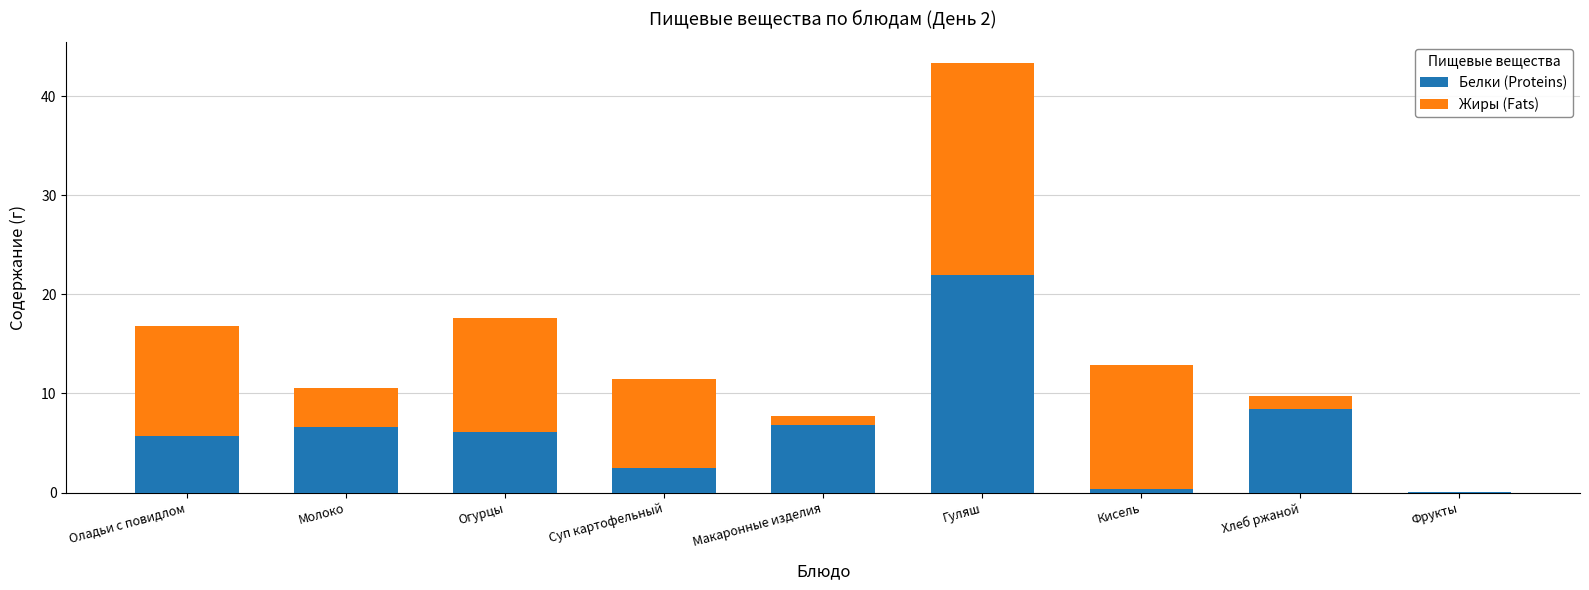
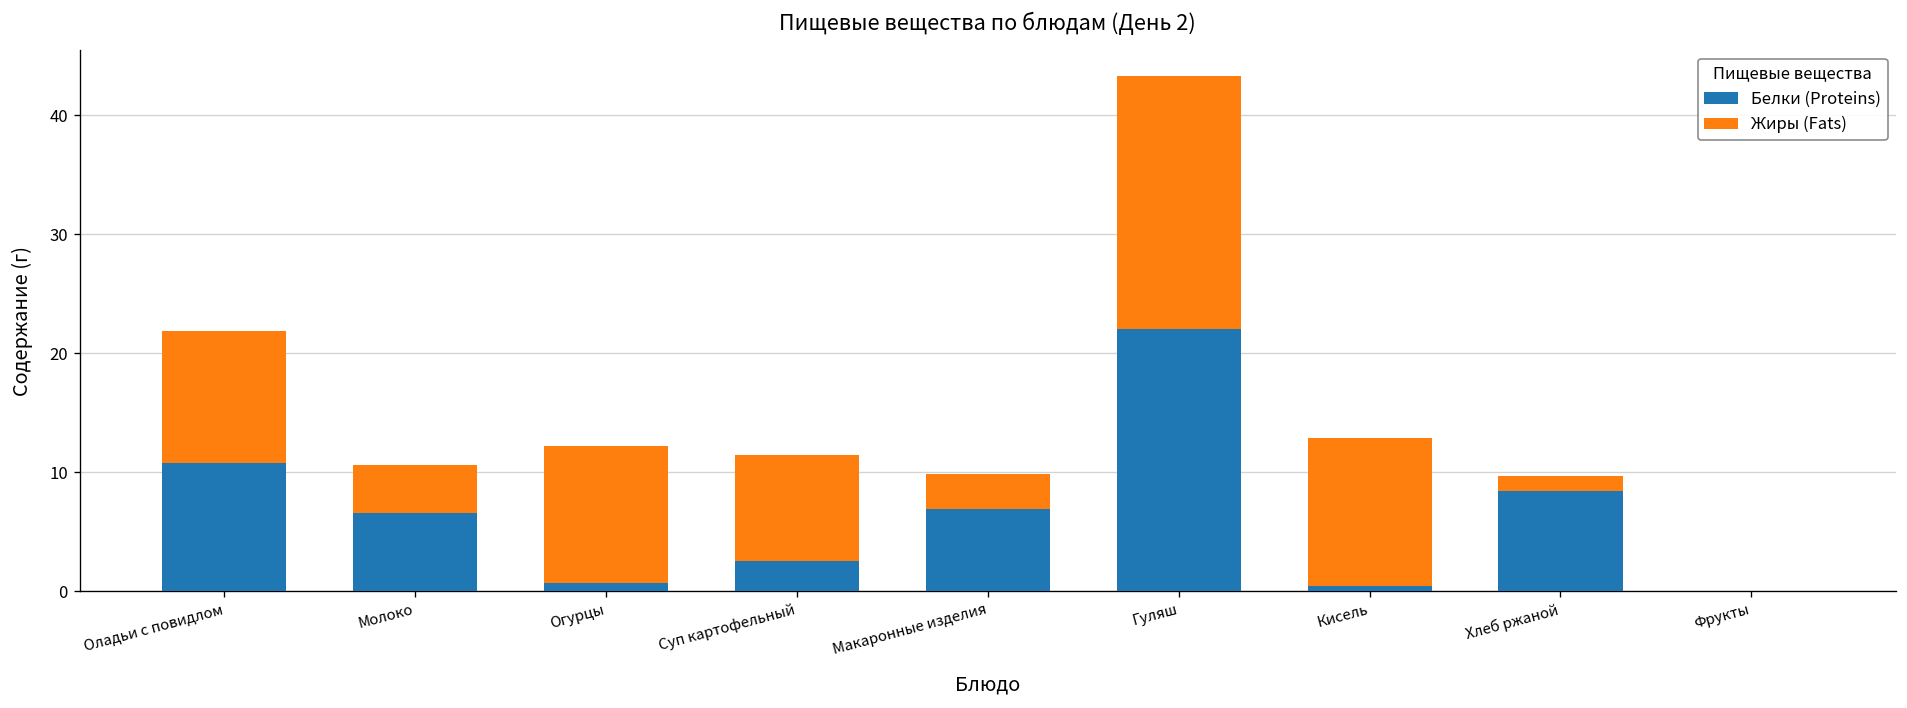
  {
    "Белки (Proteins)": {
-     "Оладьи с повидлом": 6,
+     "Оладьи с повидлом": 11,
      "Молоко": 7,
-     "Огурцы": 6,
+     "Огурцы": 1,
      "Суп картофельный": 3,
      "Макаронные изделия": 7,
      "Гуляш": 22,
      "Кисель": 0,
      "Хлеб ржаной": 8
    },
    "Жиры (Fats)": {
      "Оладьи с повидлом": 11,
      "Молоко": 4,
      "Огурцы": 12,
      "Суп картофельный": 9,
-     "Макаронные изделия": 1,
+     "Макаронные изделия": 3,
      "Гуляш": 21,
      "Кисель": 13,
      "Хлеб ржаной": 1,
      "Фрукты": 0
    }
  }
